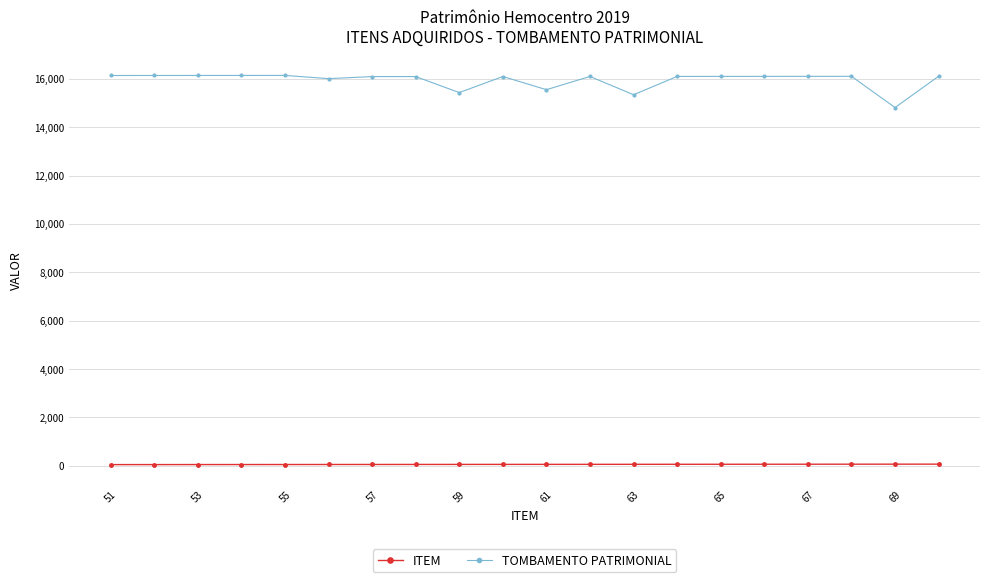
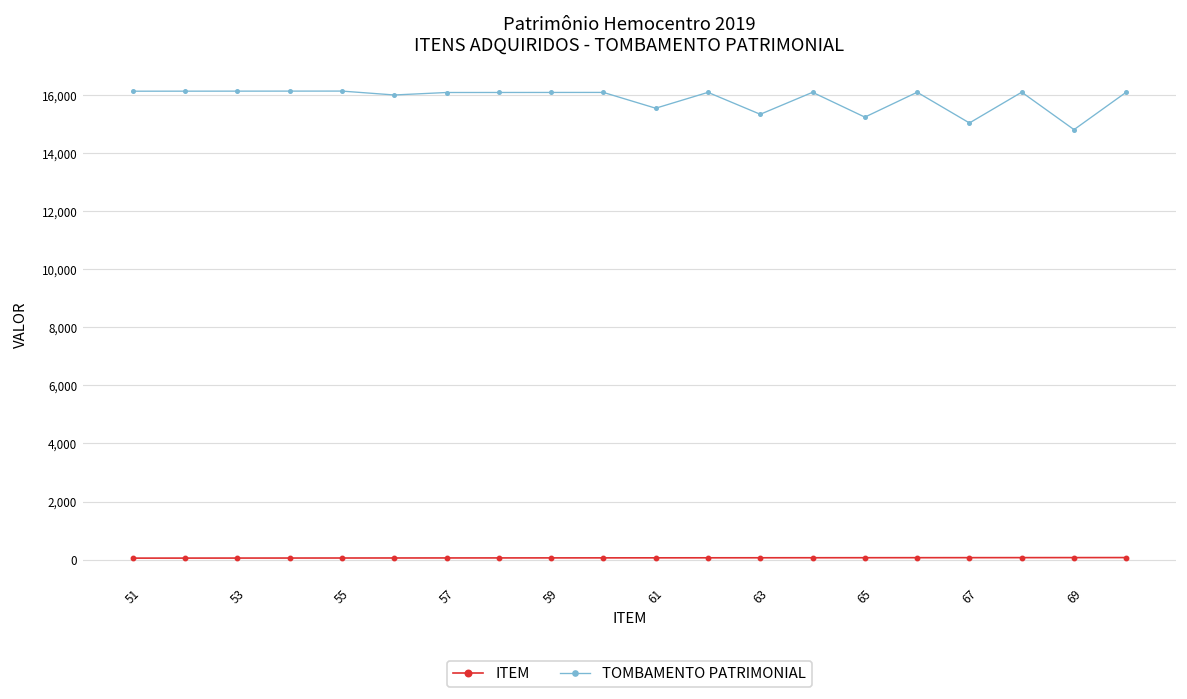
  {
    "ITEM": {
      "51": "100",
      "53": "100",
      "55": "100",
      "57": "100",
      "59": "100",
      "61": "100",
      "63": "100",
      "65": "100",
      "67": "100",
      "69": "100"
    },
    "TOMBAMENTO PATRIMONIAL": {
      "51": "16,100",
      "53": "16,100",
      "55": "16,100",
      "57": "16,100",
-     "59": "15,400",
+     "59": "16,100",
      "61": "15,500",
      "63": "15,300",
-     "65": "16,100",
-     "67": "16,100",
+     "65": "15,200",
+     "67": "15,000",
      "69": "14,800"
    }
  }
